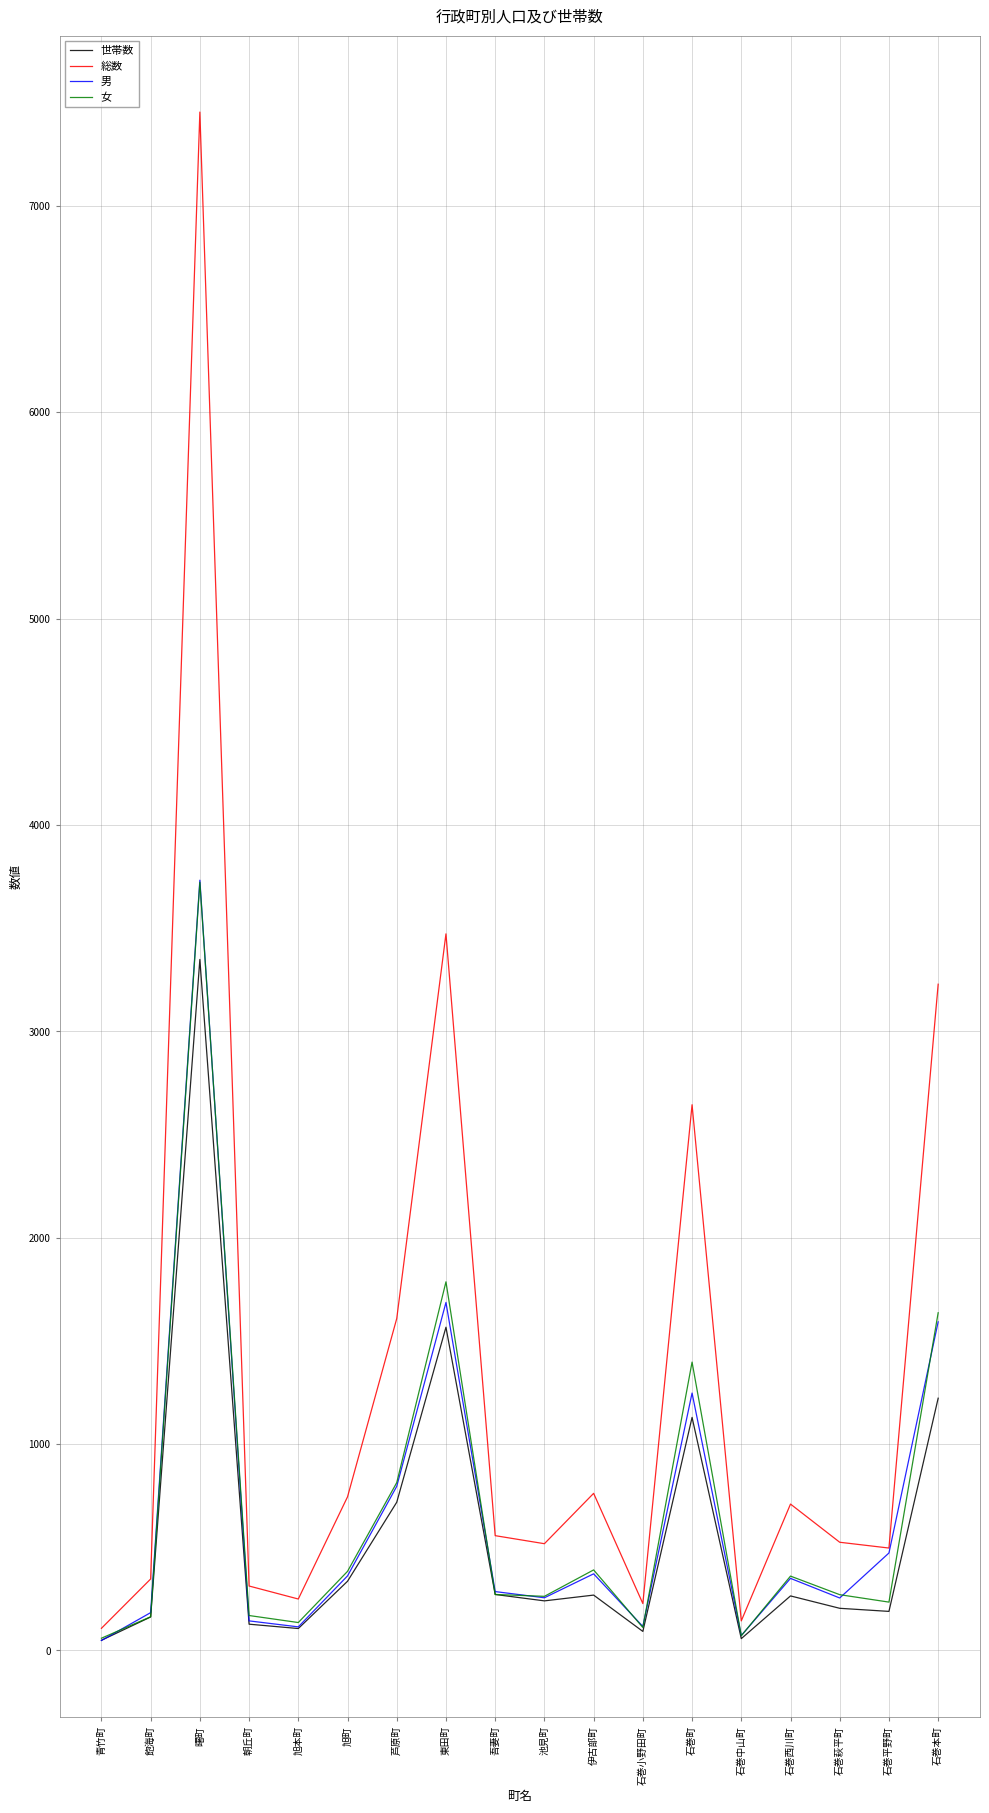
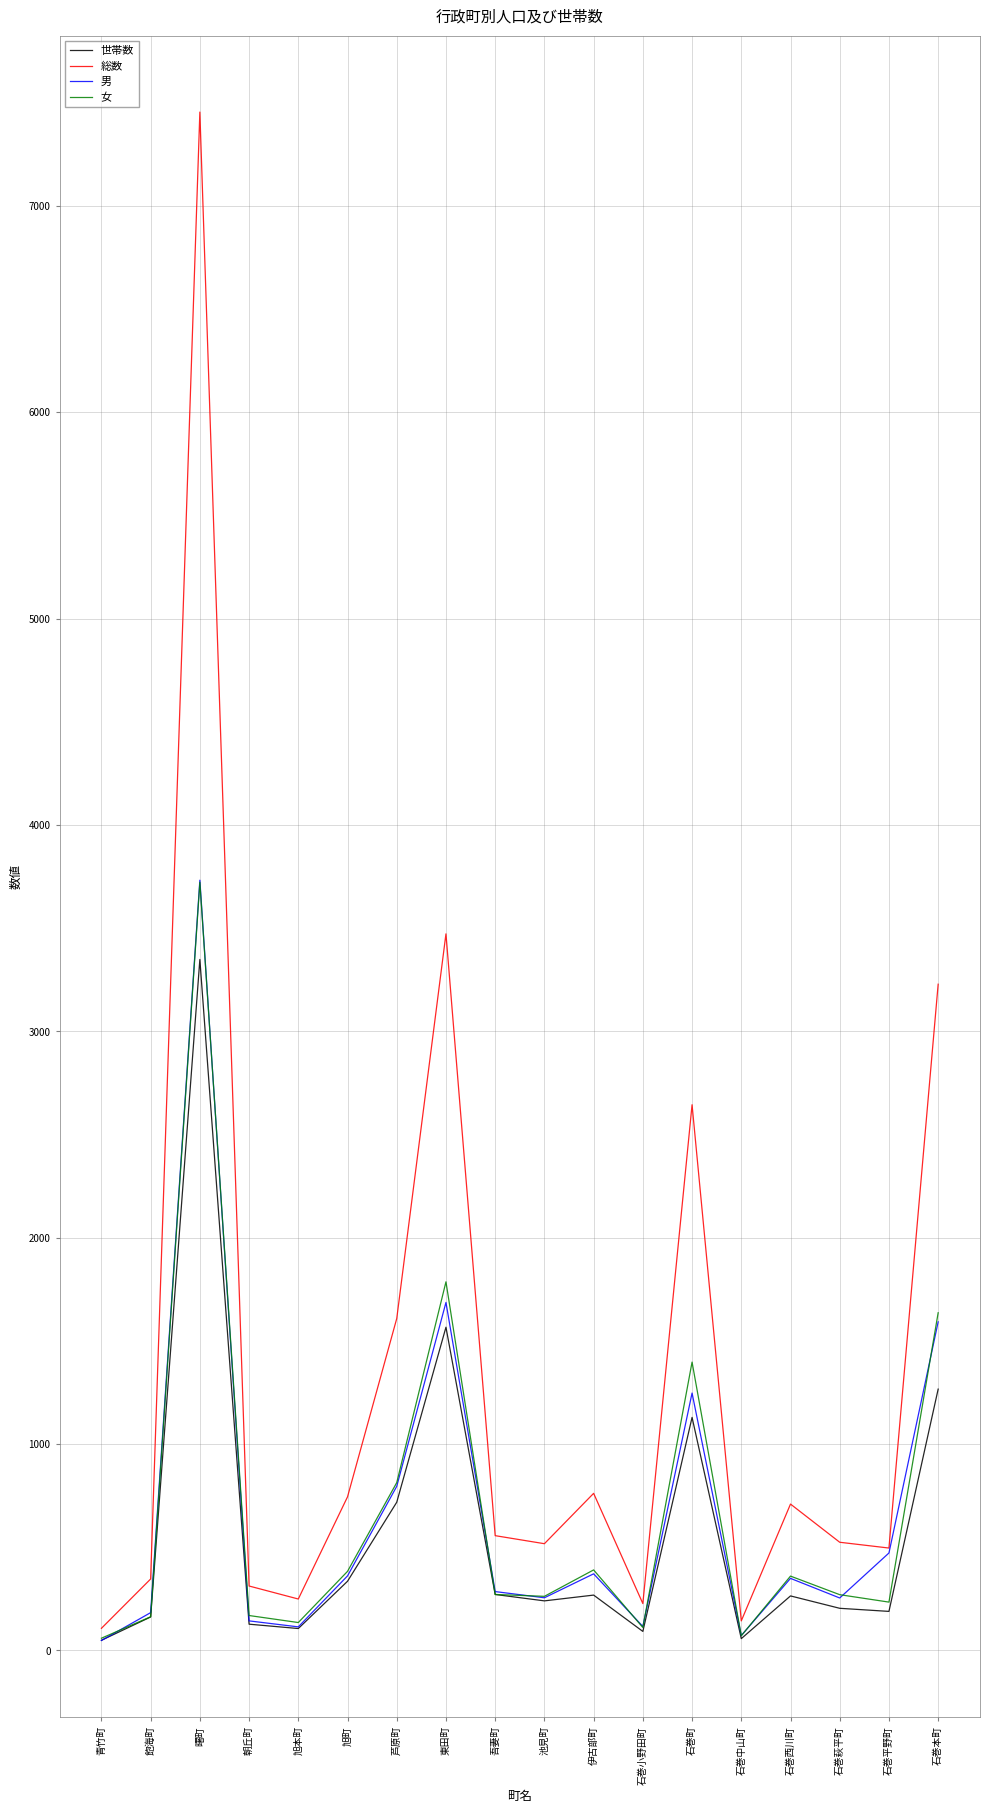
  {
    "世帯数": {
      "曙町": 3350,
      "朝丘町": 130,
      "旭町": 340,
      "芦原町": 720,
      "東田町": 1570,
      "池見町": 240,
      "伊古部町": 270,
      "石巻小野田町": 90,
      "石巻町": 1130,
      "石巻中山町": 60,
      "石巻西川町": 260,
      "石巻萩平町": 200,
      "石巻平野町": 190,
-     "石巻本町": 1220
+     "石巻本町": 1270
    },
    "総数": {
      "青竹町": 110,
      "飽海町": 350,
      "曙町": 7450,
      "朝丘町": 310,
      "旭本町": 250,
      "旭町": 740,
      "芦原町": 1610,
      "東田町": 3470,
      "吾妻町": 560,
      "池見町": 520,
      "伊古部町": 760,
      "石巻小野田町": 230,
      "石巻町": 2640,
      "石巻中山町": 140,
      "石巻西川町": 710,
      "石巻萩平町": 520,
      "石巻平野町": 500,
      "石巻本町": 3230
    },
    "男": {
      "飽海町": 180,
      "朝丘町": 140,
      "旭町": 360,
      "芦原町": 800,
      "東田町": 1690,
      "吾妻町": 290,
      "伊古部町": 370,
      "石巻町": 1250,
      "石巻萩平町": 250,
      "石巻平野町": 470,
      "石巻本町": 1590
    },
    "女": {
      "朝丘町": 170,
      "旭本町": 140,
      "旭町": 380,
      "芦原町": 810,
      "東田町": 1790,
      "伊古部町": 390,
      "石巻町": 1400,
      "石巻萩平町": 270,
      "石巻平野町": 230,
      "石巻本町": 1640
    }
  }
